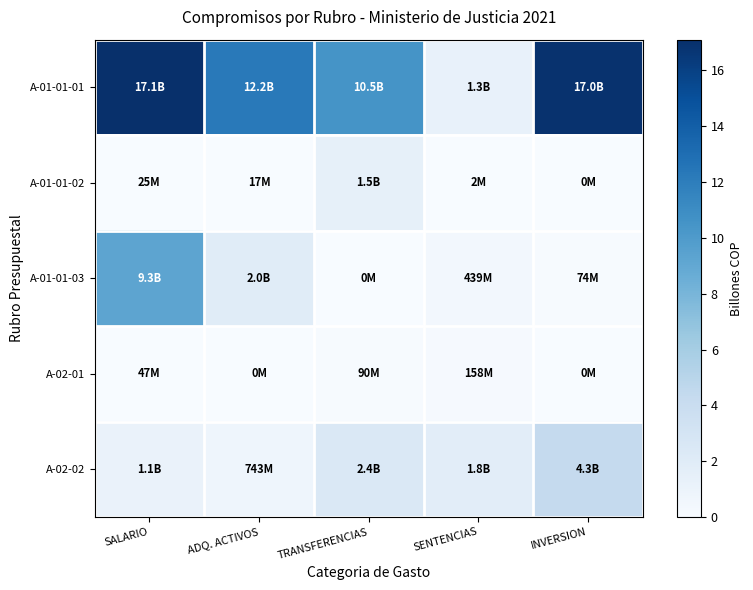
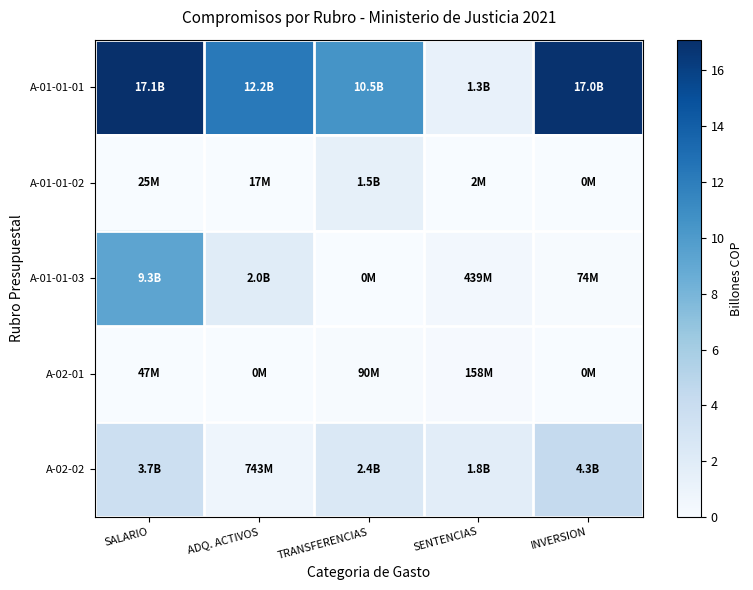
  {
    "A-01-01-01": {
      "SALARIO": "17.1B",
      "ADQ. ACTIVOS": "12.2B",
      "TRANSFERENCIAS": "10.5B",
      "SENTENCIAS": "1.3B",
      "INVERSION": "17.0B"
    },
    "A-01-01-02": {
      "SALARIO": "25M",
      "ADQ. ACTIVOS": "17M",
      "TRANSFERENCIAS": "1.5B",
      "SENTENCIAS": "2M",
      "INVERSION": "0M"
    },
    "A-01-01-03": {
      "SALARIO": "9.3B",
      "ADQ. ACTIVOS": "2.0B",
      "TRANSFERENCIAS": "0M",
      "SENTENCIAS": "439M",
      "INVERSION": "74M"
    },
    "A-02-01": {
      "SALARIO": "47M",
      "ADQ. ACTIVOS": "0M",
      "TRANSFERENCIAS": "90M",
      "SENTENCIAS": "158M",
      "INVERSION": "0M"
    },
    "A-02-02": {
-     "SALARIO": "1.1B",
+     "SALARIO": "3.7B",
      "ADQ. ACTIVOS": "743M",
      "TRANSFERENCIAS": "2.4B",
      "SENTENCIAS": "1.8B",
      "INVERSION": "4.3B"
    }
  }
